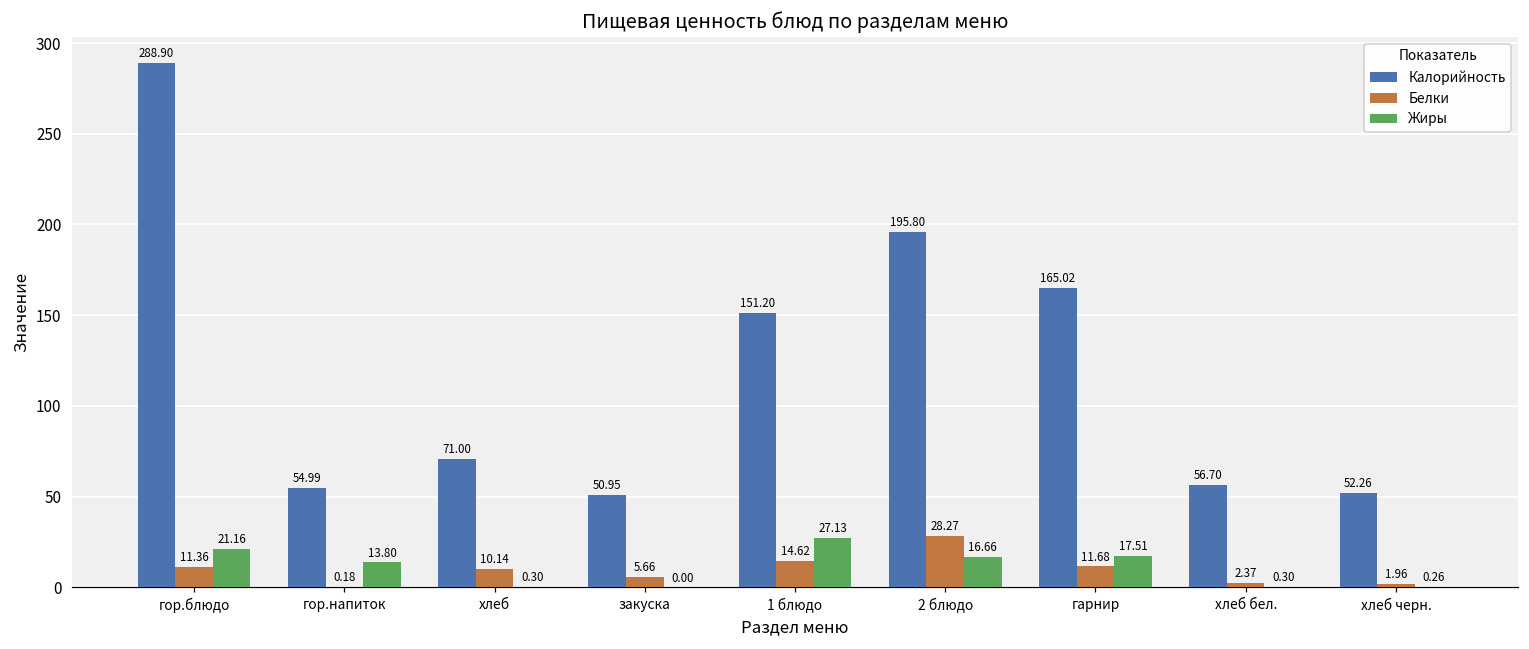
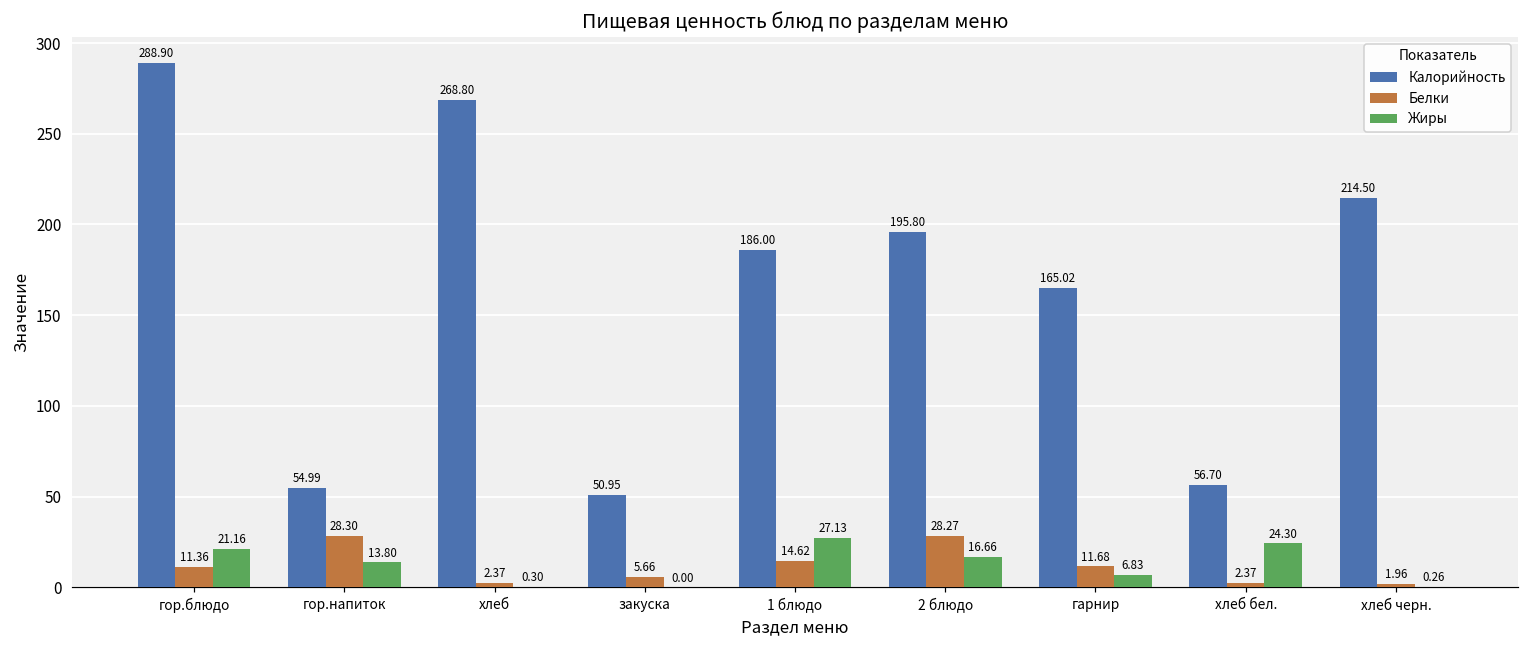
  {
    "Калорийность": {
      "гор.блюдо": 288.90,
      "гор.напиток": 54.99,
-     "хлеб": 71.00,
+     "хлеб": 268.80,
      "закуска": 50.95,
-     "1 блюдо": 151.20,
+     "1 блюдо": 186.00,
      "2 блюдо": 195.80,
      "гарнир": 165.02,
      "хлеб бел.": 56.70,
-     "хлеб черн.": 52.26
+     "хлеб черн.": 214.50
    },
    "Белки": {
      "гор.блюдо": 11.36,
-     "гор.напиток": 0.18,
-     "хлеб": 10.14,
+     "гор.напиток": 28.30,
+     "хлеб": 2.37,
      "закуска": 5.66,
      "1 блюдо": 14.62,
      "2 блюдо": 28.27,
      "гарнир": 11.68,
      "хлеб бел.": 2.37,
      "хлеб черн.": 1.96
    },
    "Жиры": {
      "гор.блюдо": 21.16,
      "гор.напиток": 13.80,
      "хлеб": 0.30,
      "закуска": 0.00,
      "1 блюдо": 27.13,
      "2 блюдо": 16.66,
-     "гарнир": 17.51,
-     "хлеб бел.": 0.30,
+     "гарнир": 6.83,
+     "хлеб бел.": 24.30,
      "хлеб черн.": 0.26
    }
  }
